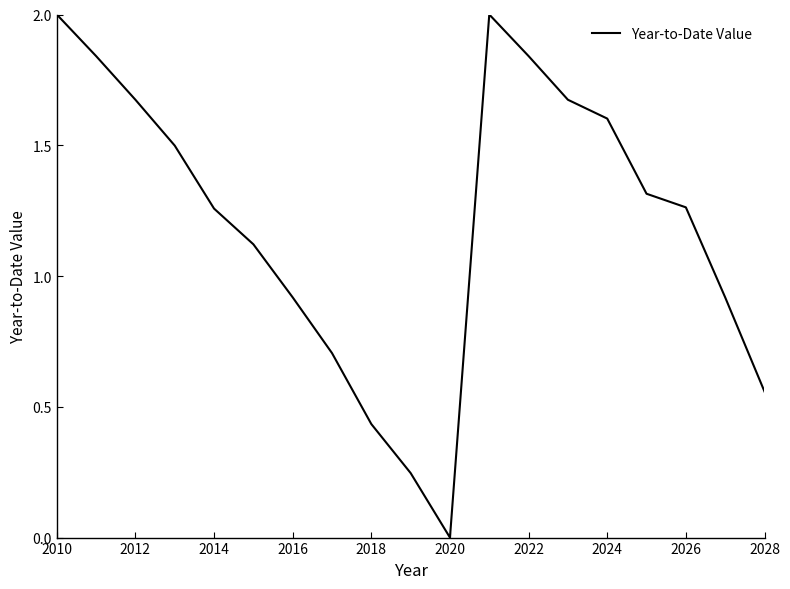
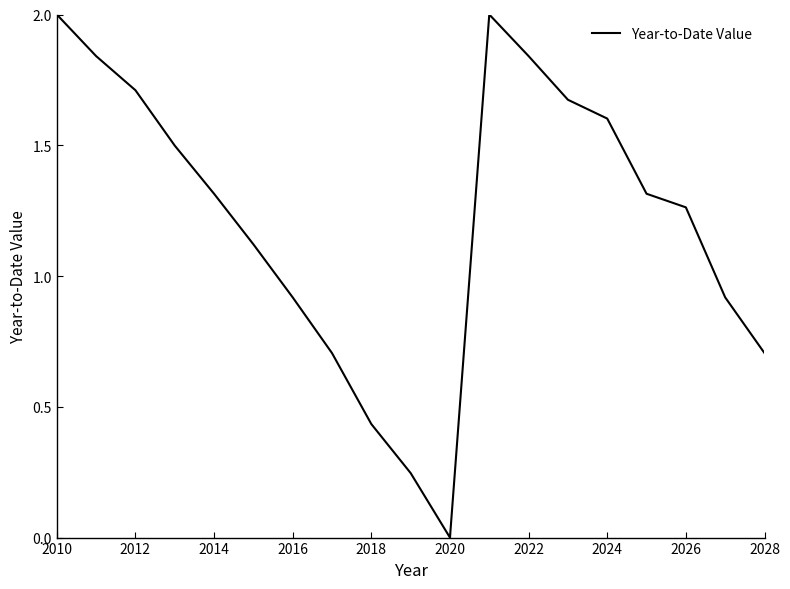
  {
    "2010": 2.00,
-   "2012": 1.67,
-   "2014": 1.26,
+   "2012": 1.71,
+   "2014": 1.31,
    "2016": 0.92,
    "2018": 0.43,
    "2020": 0.00,
    "2022": 1.84,
    "2024": 1.60,
    "2026": 1.26,
-   "2028": 0.56
+   "2028": 0.71
  }
